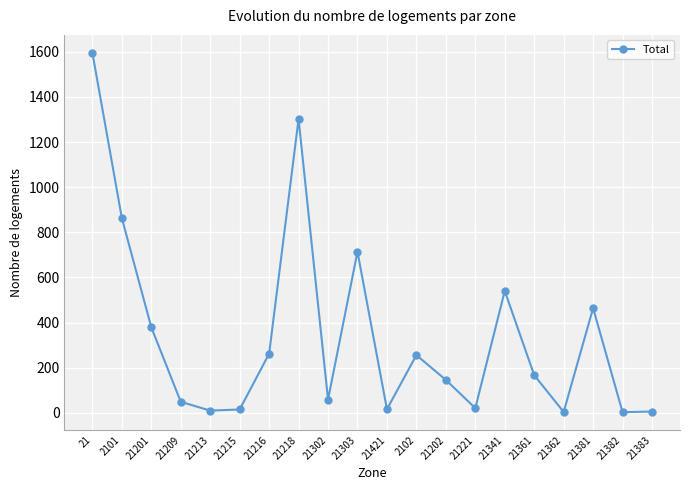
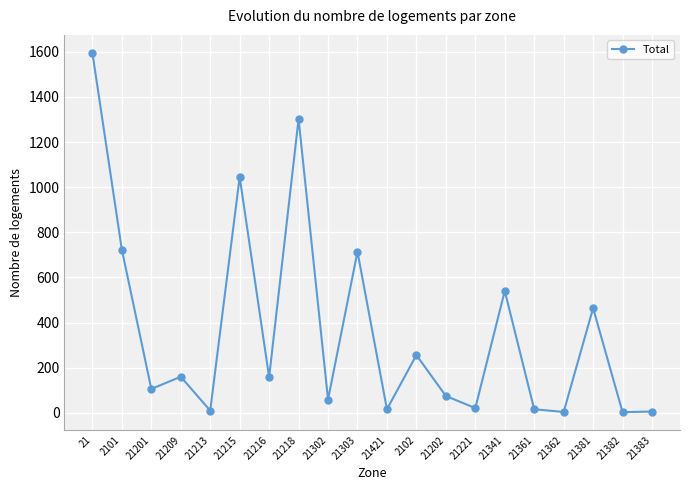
  {
    "21": 1600,
-   "2101": 860,
-   "21201": 380,
-   "21209": 50,
+   "2101": 720,
+   "21201": 110,
+   "21209": 160,
    "21213": 10,
-   "21215": 20,
-   "21216": 260,
+   "21215": 1050,
+   "21216": 160,
    "21218": 1300,
    "21302": 60,
    "21303": 710,
    "21421": 20,
    "2102": 260,
-   "21202": 150,
+   "21202": 80,
    "21221": 20,
    "21341": 540,
-   "21361": 170,
+   "21361": 20,
    "21362": 0,
    "21381": 460,
    "21382": 0,
    "21383": 10
  }
